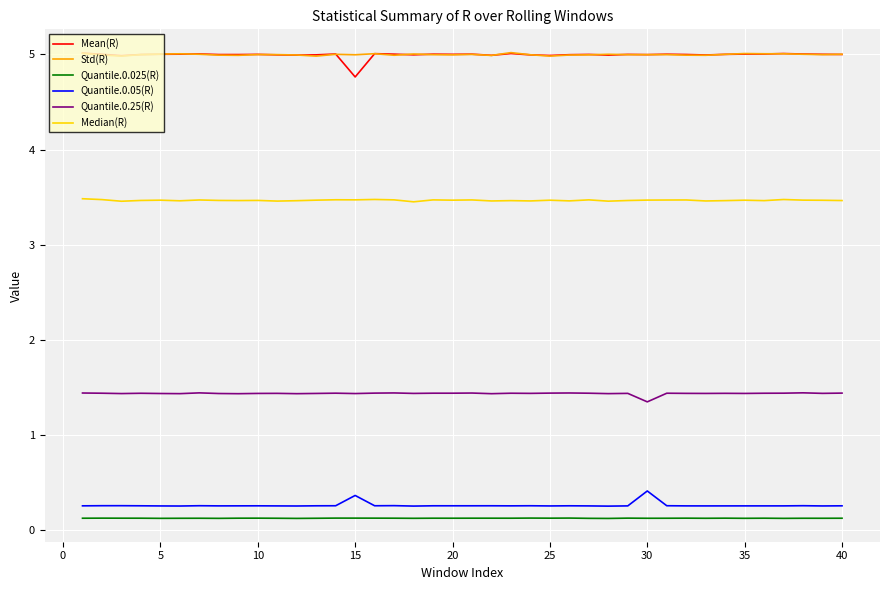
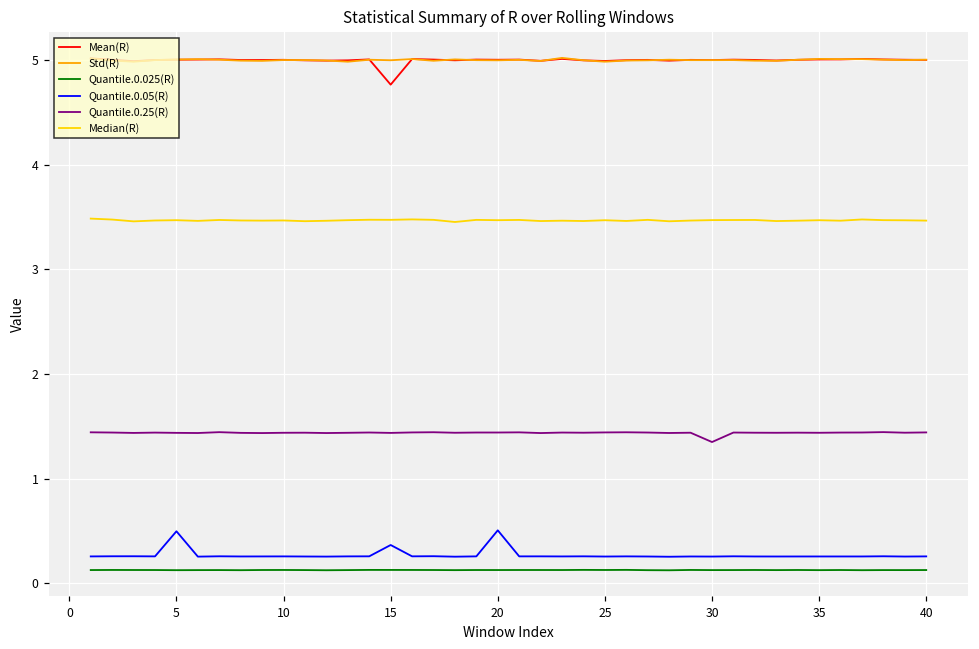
  {
    "Mean(R)": {
      "15": 4.8
    },
    "Quantile.0.025(R)": {
      "5": 0.1,
      "10": 0.1,
      "15": 0.1,
      "20": 0.1,
      "25": 0.1,
      "30": 0.1,
      "35": 0.1,
      "40": 0.1
    },
    "Quantile.0.05(R)": {
-     "5": 0.3,
+     "5": 0.5,
      "10": 0.3,
      "15": 0.4,
-     "20": 0.3,
+     "20": 0.5,
      "25": 0.3,
-     "30": 0.4,
+     "30": 0.3,
      "35": 0.3,
      "40": 0.3
    },
    "Quantile.0.25(R)": {
      "5": 1.4,
      "10": 1.4,
      "15": 1.4,
      "20": 1.4,
      "25": 1.4,
      "30": 1.3,
      "35": 1.4,
      "40": 1.4
    }
  }
